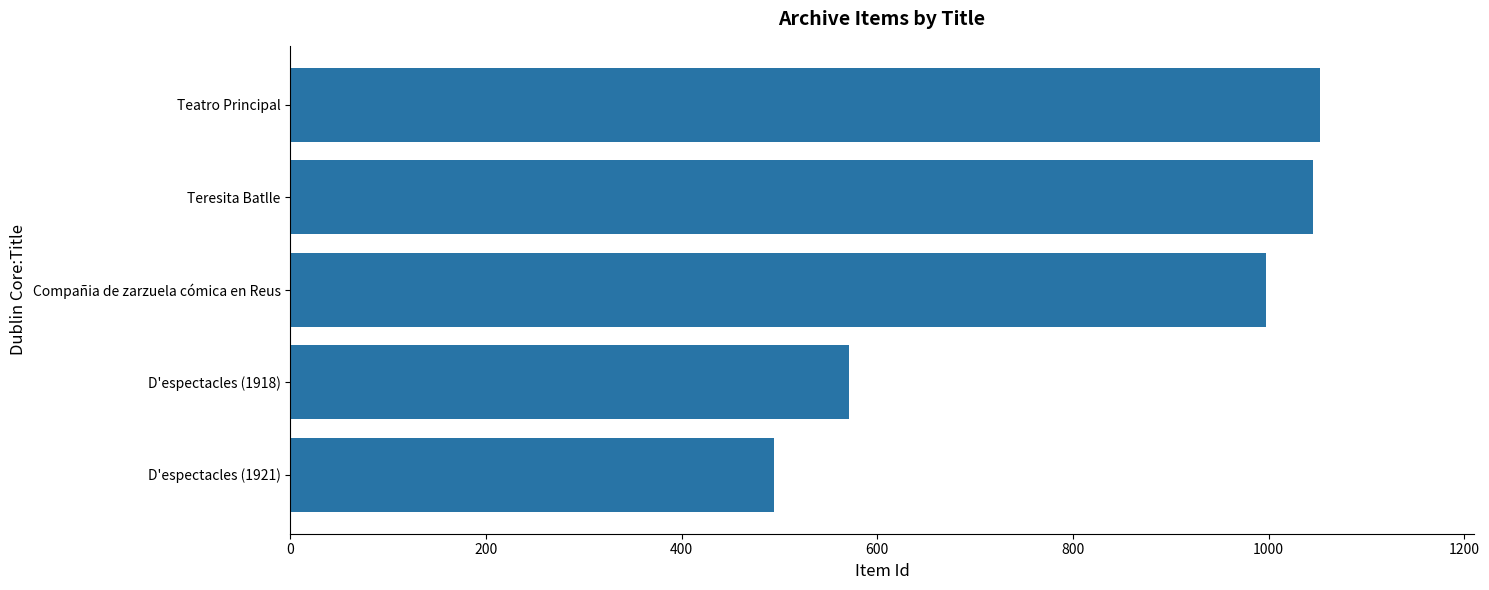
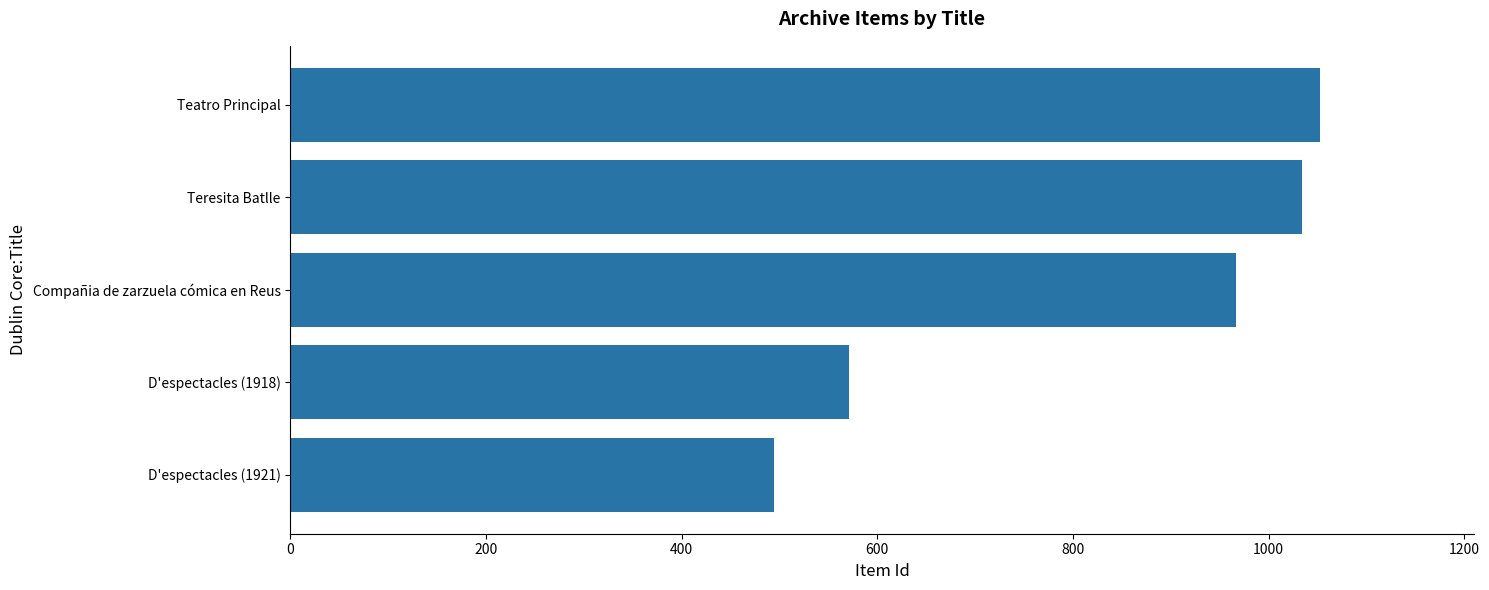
  {
    "Teatro Principal": 1050,
-   "Teresita Batlle": 1050,
-   "Compañia de zarzuela cómica en Reus": 1000,
+   "Teresita Batlle": 1030,
+   "Compañia de zarzuela cómica en Reus": 970,
    "D'espectacles (1918)": 570,
    "D'espectacles (1921)": 490
  }
